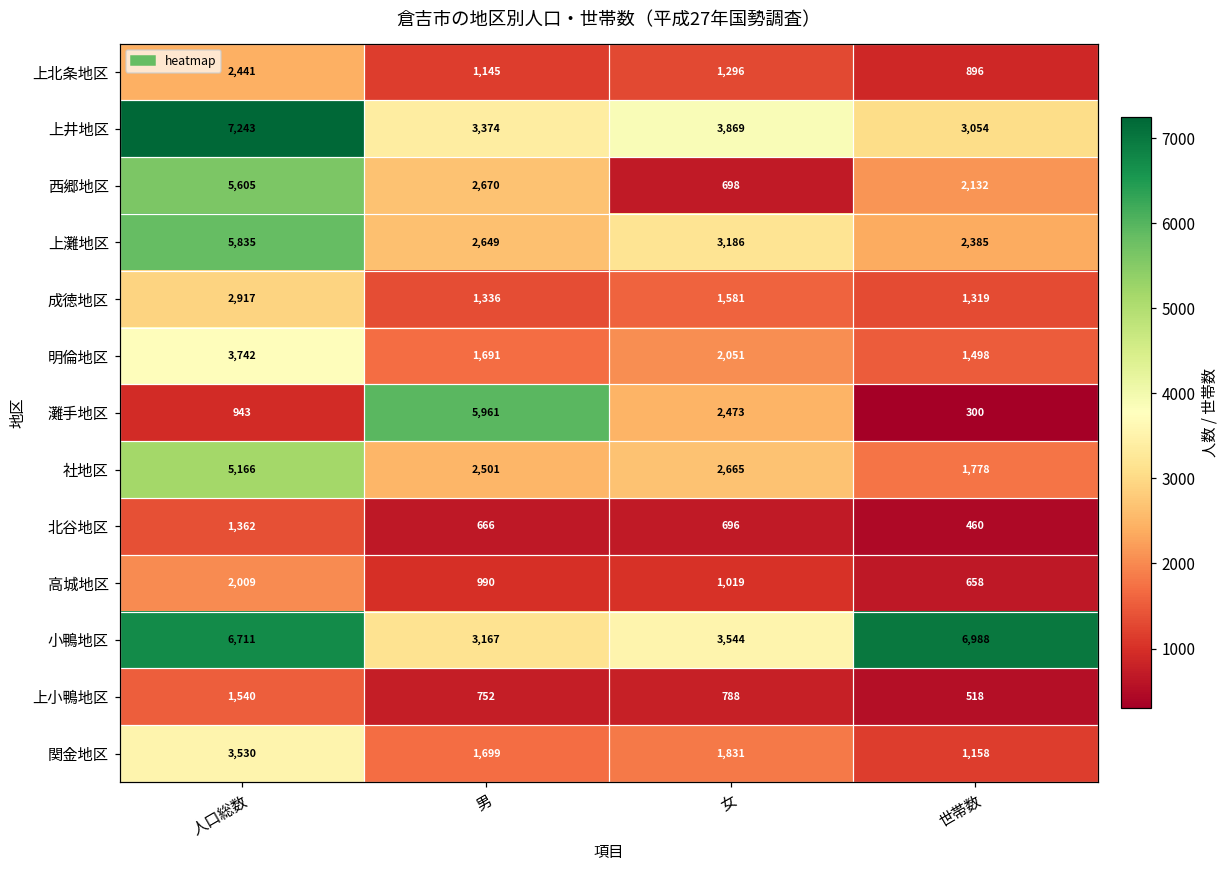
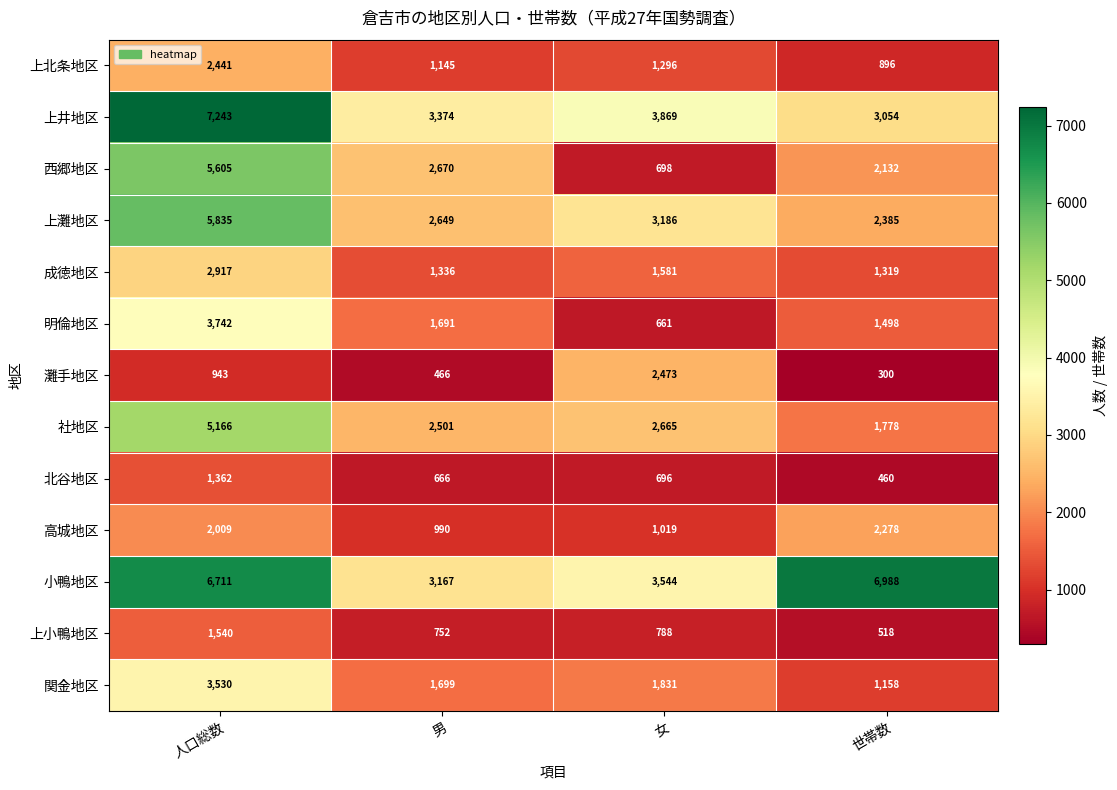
  {
    "上北条地区": {
      "人口総数": "2,441",
      "男": "1,145",
      "女": "1,296",
      "世帯数": "896"
    },
    "上井地区": {
      "人口総数": "7,243",
      "男": "3,374",
      "女": "3,869",
      "世帯数": "3,054"
    },
    "西郷地区": {
      "人口総数": "5,605",
      "男": "2,670",
      "女": "698",
      "世帯数": "2,132"
    },
    "上灘地区": {
      "人口総数": "5,835",
      "男": "2,649",
      "女": "3,186",
      "世帯数": "2,385"
    },
    "成徳地区": {
      "人口総数": "2,917",
      "男": "1,336",
      "女": "1,581",
      "世帯数": "1,319"
    },
    "明倫地区": {
      "人口総数": "3,742",
      "男": "1,691",
-     "女": "2,051",
+     "女": "661",
      "世帯数": "1,498"
    },
    "灘手地区": {
      "人口総数": "943",
-     "男": "5,961",
+     "男": "466",
      "女": "2,473",
      "世帯数": "300"
    },
    "社地区": {
      "人口総数": "5,166",
      "男": "2,501",
      "女": "2,665",
      "世帯数": "1,778"
    },
    "北谷地区": {
      "人口総数": "1,362",
      "男": "666",
      "女": "696",
      "世帯数": "460"
    },
    "高城地区": {
      "人口総数": "2,009",
      "男": "990",
      "女": "1,019",
-     "世帯数": "658"
+     "世帯数": "2,278"
    },
    "小鴨地区": {
      "人口総数": "6,711",
      "男": "3,167",
      "女": "3,544",
      "世帯数": "6,988"
    },
    "上小鴨地区": {
      "人口総数": "1,540",
      "男": "752",
      "女": "788",
      "世帯数": "518"
    },
    "関金地区": {
      "人口総数": "3,530",
      "男": "1,699",
      "女": "1,831",
      "世帯数": "1,158"
    }
  }
